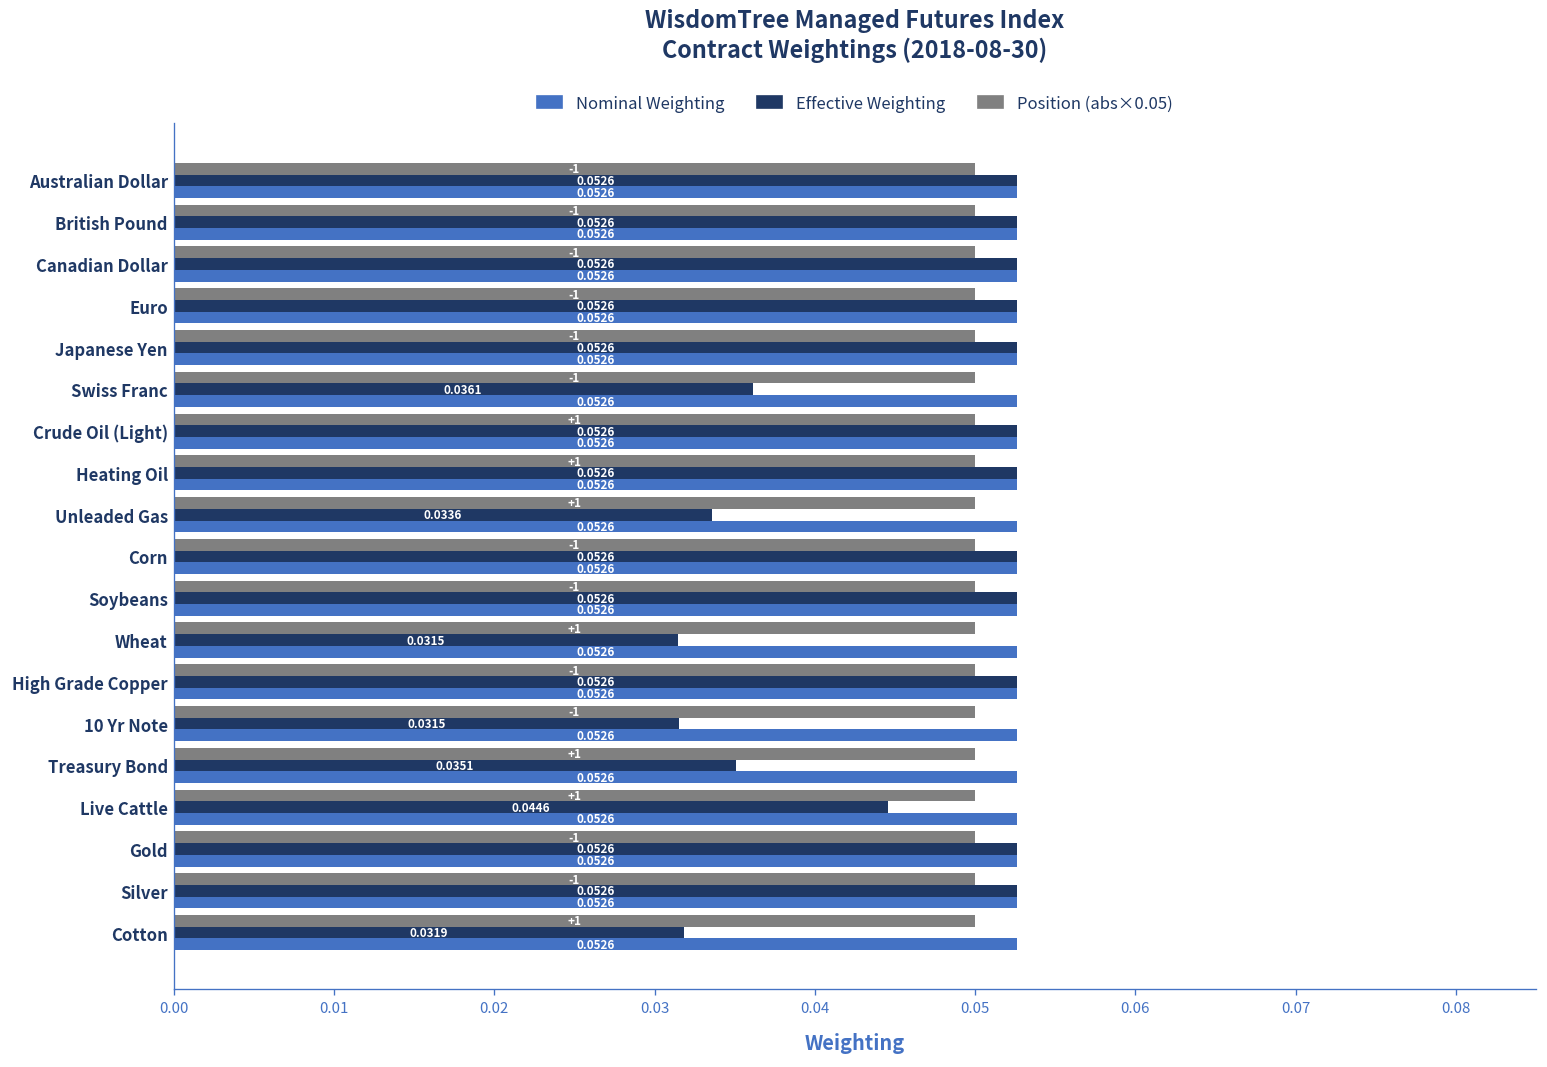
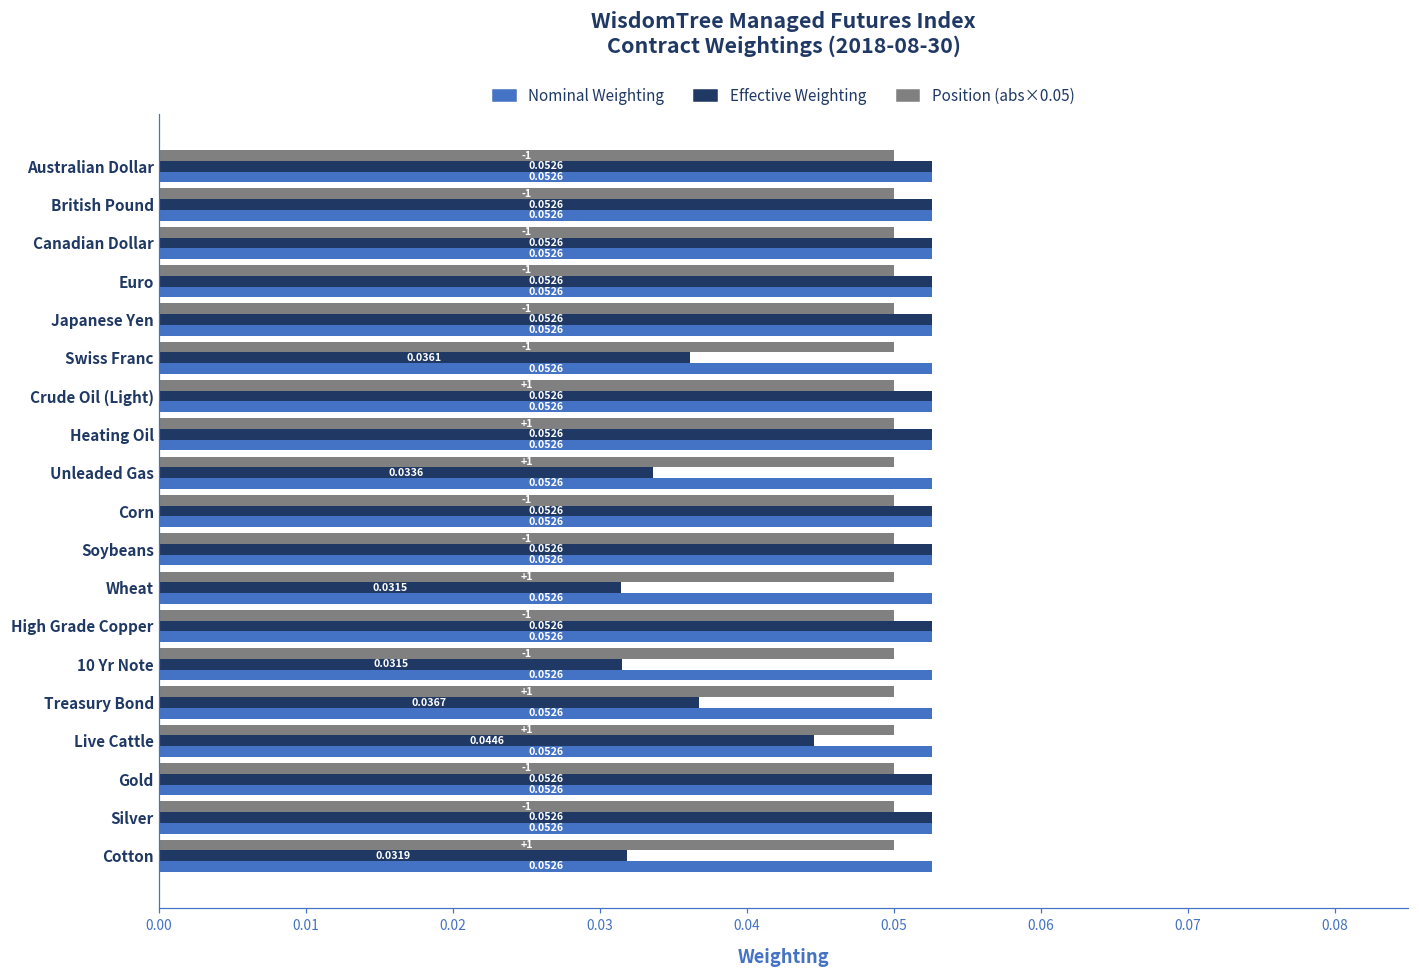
  {
    "Nominal Weighting": {
      "Australian Dollar": 0.0526,
      "British Pound": 0.0526,
      "Canadian Dollar": 0.0526,
      "Euro": 0.0526,
      "Japanese Yen": 0.0526,
      "Swiss Franc": 0.0526,
      "Crude Oil (Light)": 0.0526,
      "Heating Oil": 0.0526,
      "Unleaded Gas": 0.0526,
      "Corn": 0.0526,
      "Soybeans": 0.0526,
      "Wheat": 0.0526,
      "High Grade Copper": 0.0526,
      "10 Yr Note": 0.0526,
      "Treasury Bond": 0.0526,
      "Live Cattle": 0.0526,
      "Gold": 0.0526,
      "Silver": 0.0526,
      "Cotton": 0.0526
    },
    "Effective Weighting": {
      "Australian Dollar": 0.0526,
      "British Pound": 0.0526,
      "Canadian Dollar": 0.0526,
      "Euro": 0.0526,
      "Japanese Yen": 0.0526,
      "Swiss Franc": 0.0361,
      "Crude Oil (Light)": 0.0526,
      "Heating Oil": 0.0526,
      "Unleaded Gas": 0.0336,
      "Corn": 0.0526,
      "Soybeans": 0.0526,
      "Wheat": 0.0315,
      "High Grade Copper": 0.0526,
      "10 Yr Note": 0.0315,
-     "Treasury Bond": 0.0351,
+     "Treasury Bond": 0.0367,
      "Live Cattle": 0.0446,
      "Gold": 0.0526,
      "Silver": 0.0526,
      "Cotton": 0.0319
    }
  }
